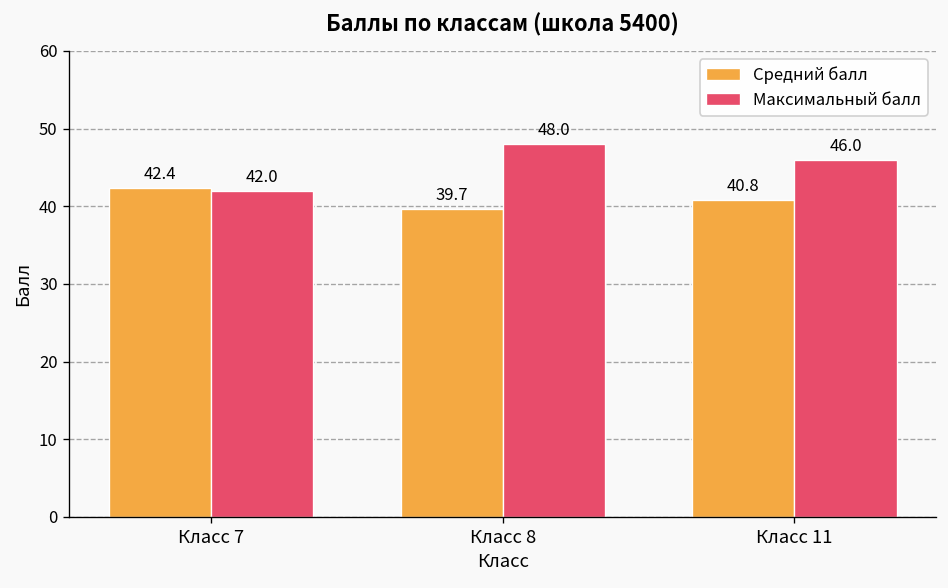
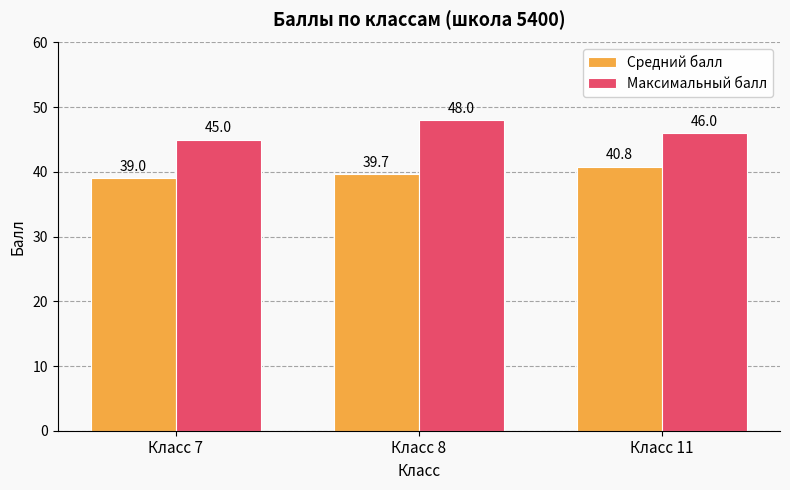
  {
    "Средний балл": {
-     "Класс 7": 42.4,
+     "Класс 7": 39.0,
      "Класс 8": 39.7,
      "Класс 11": 40.8
    },
    "Максимальный балл": {
-     "Класс 7": 42.0,
+     "Класс 7": 45.0,
      "Класс 8": 48.0,
      "Класс 11": 46.0
    }
  }
